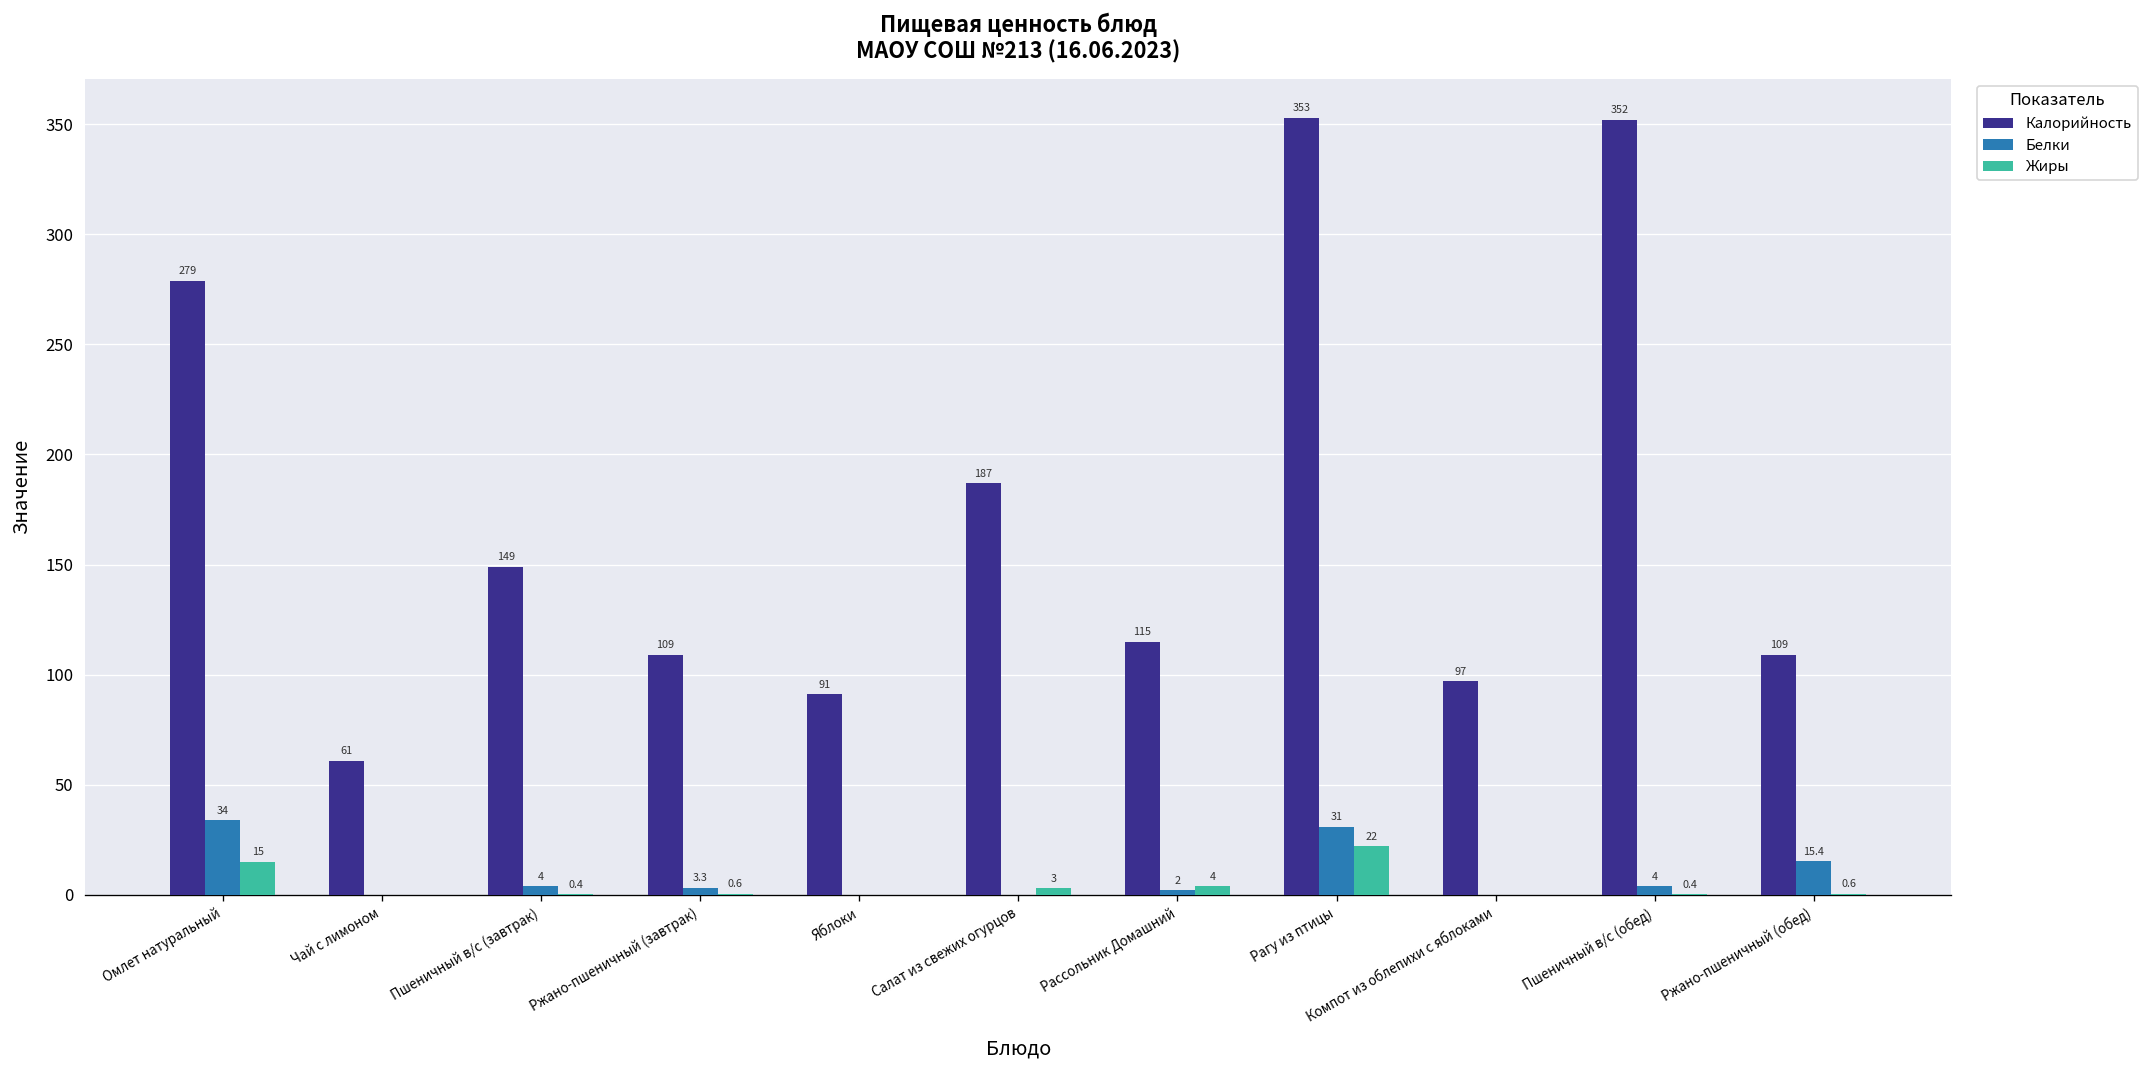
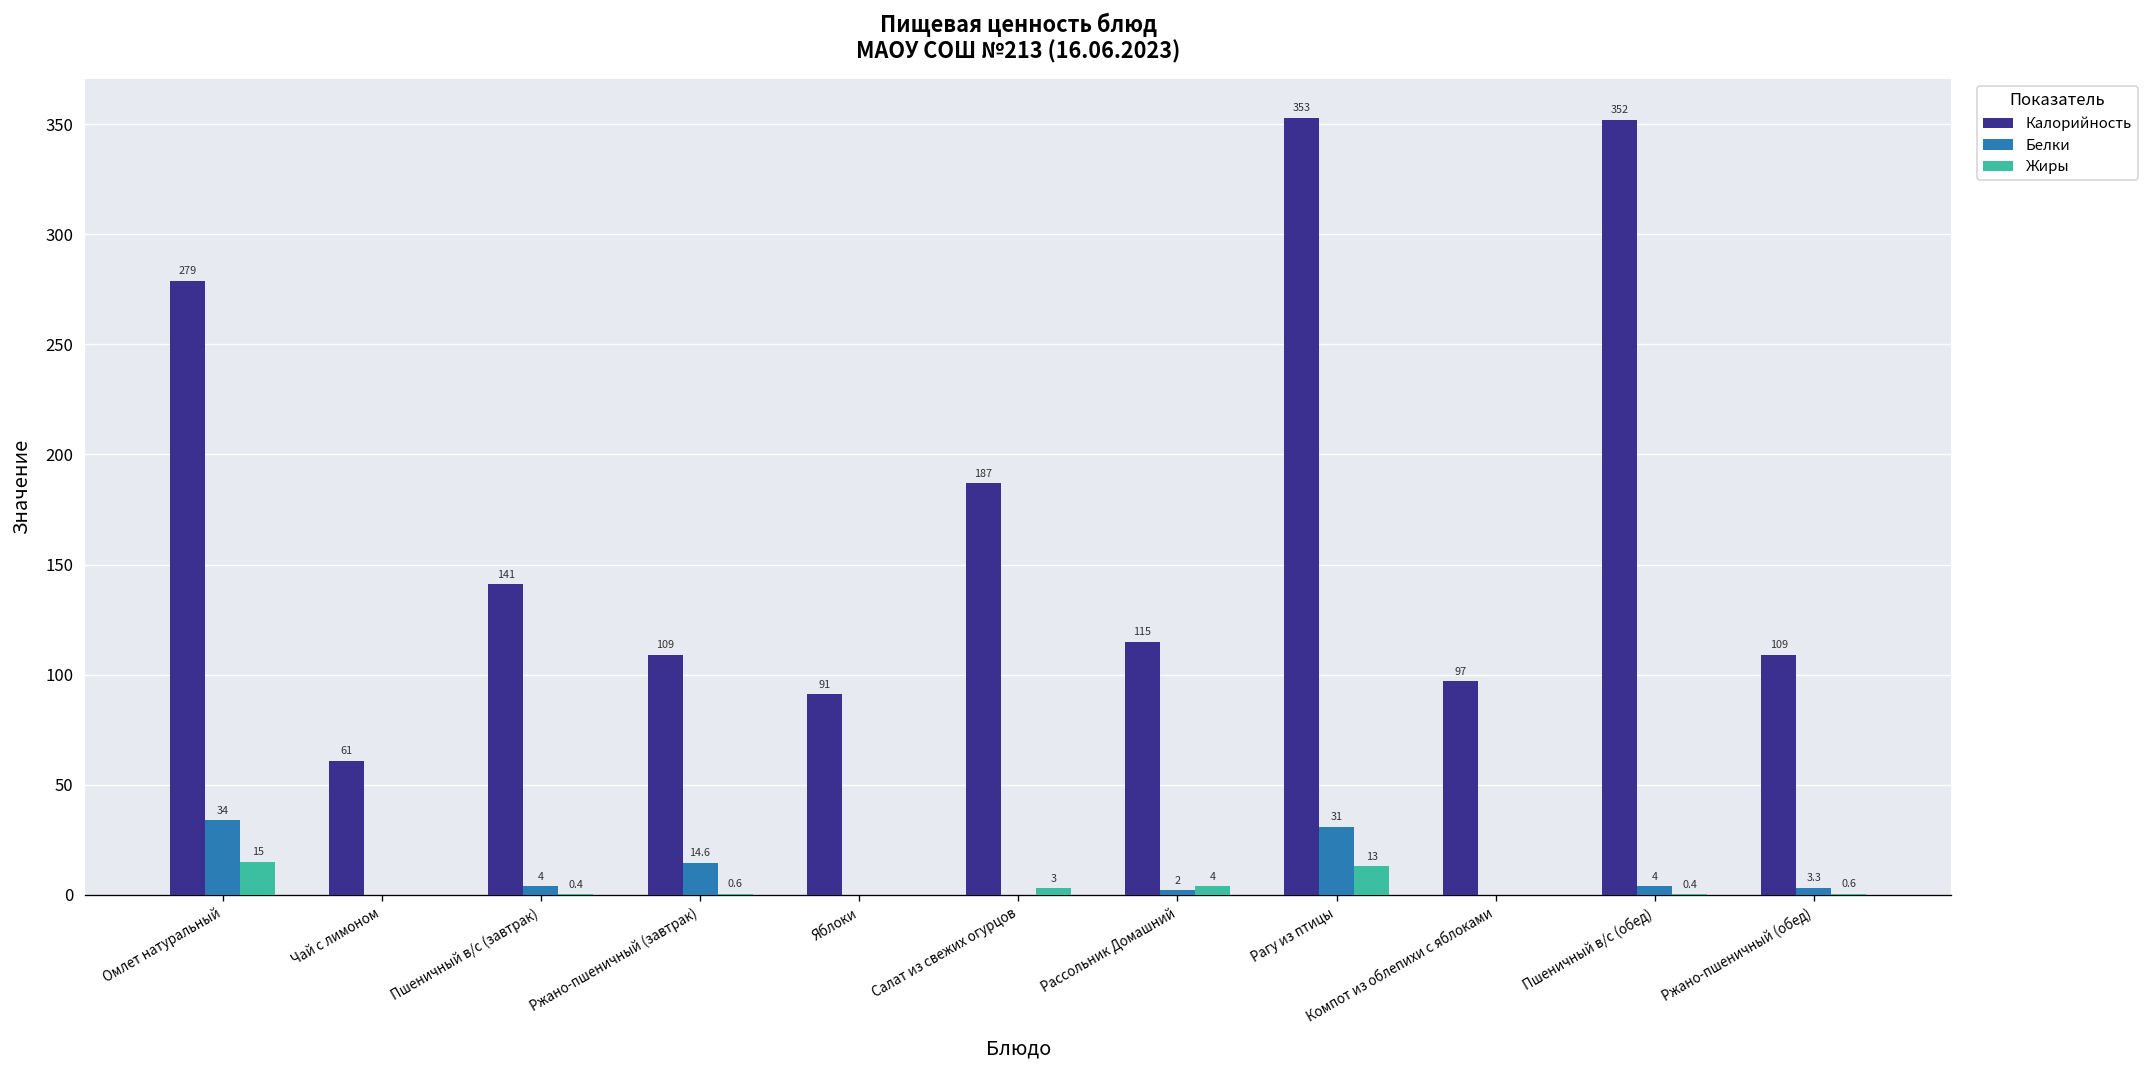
  {
    "Калорийность": {
      "Омлет натуральный": 279,
      "Чай с лимоном": 61,
-     "Пшеничный в/с (завтрак)": 149,
+     "Пшеничный в/с (завтрак)": 141,
      "Ржано-пшеничный (завтрак)": 109,
      "Яблоки": 91,
      "Салат из свежих огурцов": 187,
      "Рассольник Домашний": 115,
      "Рагу из птицы": 353,
      "Компот из облепихи с яблоками": 97,
      "Пшеничный в/с (обед)": 352,
      "Ржано-пшеничный (обед)": 109
    },
    "Белки": {
      "Омлет натуральный": 34,
      "Пшеничный в/с (завтрак)": 4,
-     "Ржано-пшеничный (завтрак)": 3.3,
+     "Ржано-пшеничный (завтрак)": 14.6,
      "Рассольник Домашний": 2,
      "Рагу из птицы": 31,
      "Пшеничный в/с (обед)": 4,
-     "Ржано-пшеничный (обед)": 15.4
+     "Ржано-пшеничный (обед)": 3.3
    },
    "Жиры": {
      "Омлет натуральный": 15,
      "Пшеничный в/с (завтрак)": 0.4,
      "Ржано-пшеничный (завтрак)": 0.6,
      "Салат из свежих огурцов": 3,
      "Рассольник Домашний": 4,
-     "Рагу из птицы": 22,
+     "Рагу из птицы": 13,
      "Пшеничный в/с (обед)": 0.4,
      "Ржано-пшеничный (обед)": 0.6
    }
  }
